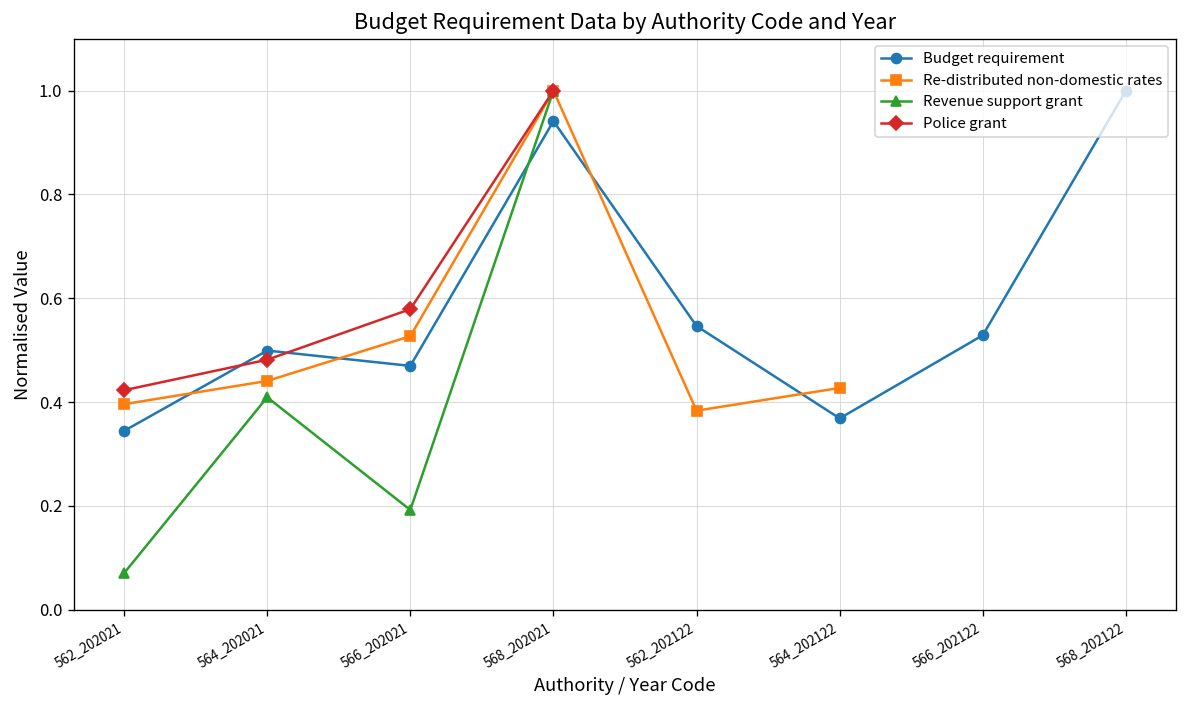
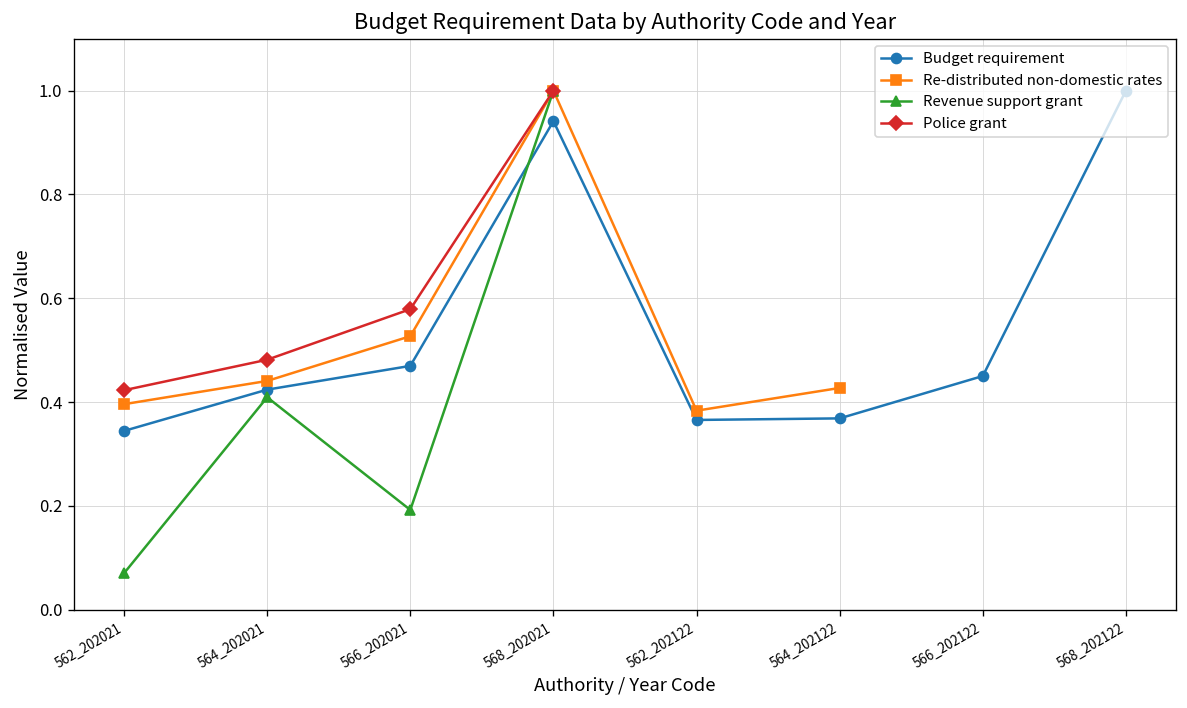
  {
    "Budget requirement": {
      "562_202021": 0.34,
-     "564_202021": 0.50,
+     "564_202021": 0.42,
      "566_202021": 0.47,
      "568_202021": 0.94,
-     "562_202122": 0.55,
+     "562_202122": 0.37,
      "564_202122": 0.37,
-     "566_202122": 0.53
+     "566_202122": 0.45
    },
    "Re-distributed non-domestic rates": {
      "562_202021": 0.40,
      "564_202021": 0.44,
      "566_202021": 0.53,
      "562_202122": 0.38,
      "564_202122": 0.43
    },
    "Revenue support grant": {
      "562_202021": 0.07,
      "564_202021": 0.41,
      "566_202021": 0.19
    },
    "Police grant": {
      "562_202021": 0.42,
      "564_202021": 0.48,
      "566_202021": 0.58
    }
  }
